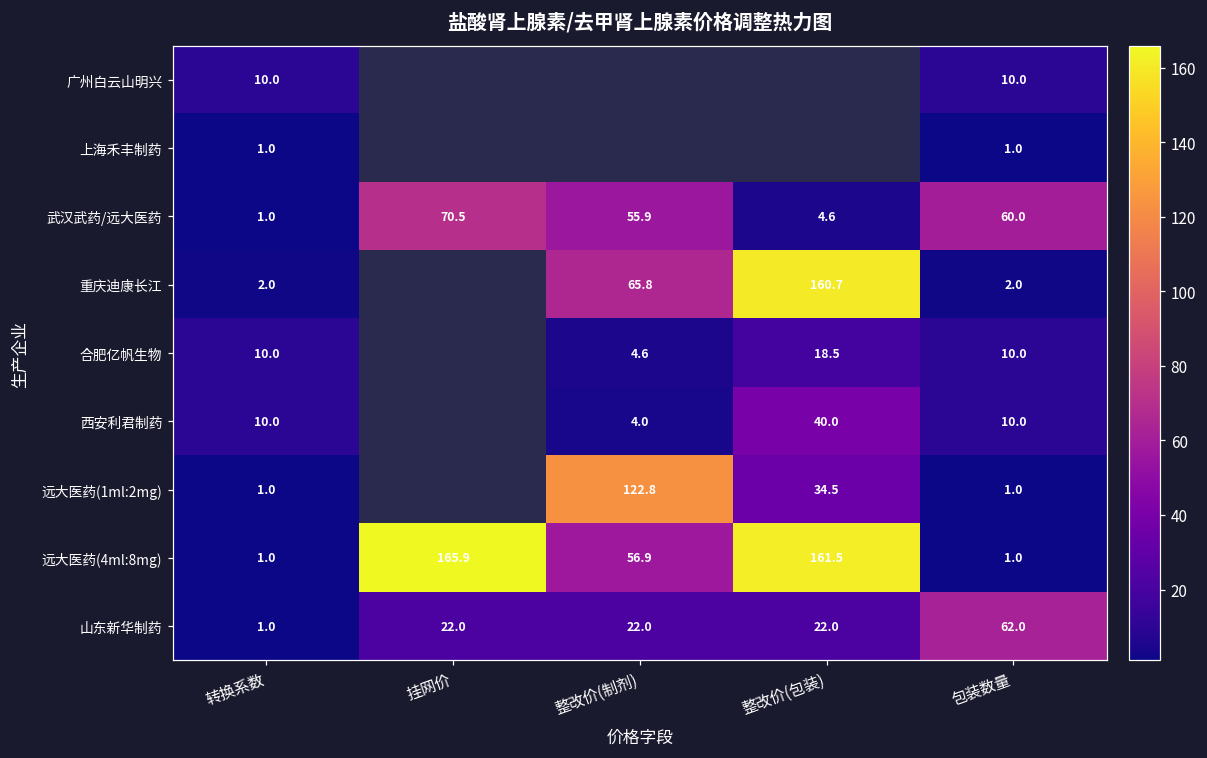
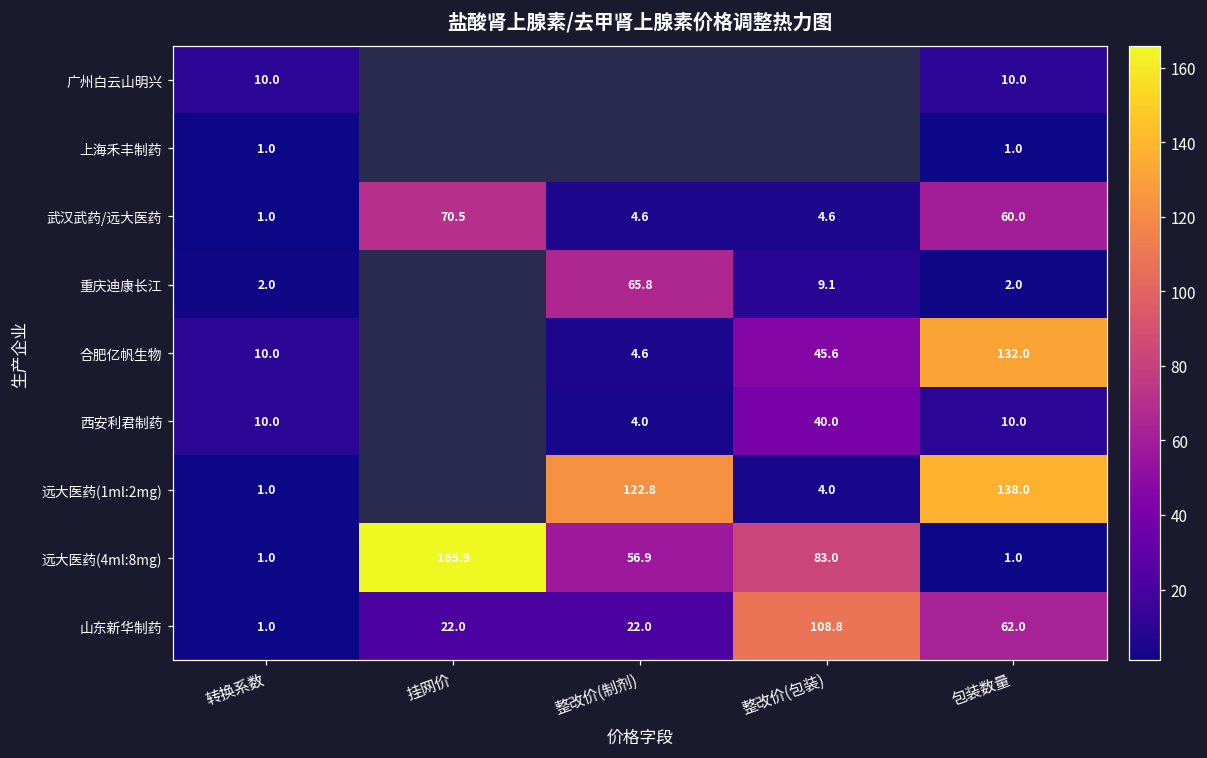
  {
    "广州白云山明兴": {
      "转换系数": 10.0,
      "包装数量": 10.0
    },
    "上海禾丰制药": {
      "转换系数": 1.0,
      "包装数量": 1.0
    },
    "武汉武药/远大医药": {
      "转换系数": 1.0,
      "挂网价": 70.5,
-     "整改价(制剂)": 55.9,
+     "整改价(制剂)": 4.6,
      "整改价(包装)": 4.6,
      "包装数量": 60.0
    },
    "重庆迪康长江": {
      "转换系数": 2.0,
      "整改价(制剂)": 65.8,
-     "整改价(包装)": 160.7,
+     "整改价(包装)": 9.1,
      "包装数量": 2.0
    },
    "合肥亿帆生物": {
      "转换系数": 10.0,
      "整改价(制剂)": 4.6,
-     "整改价(包装)": 18.5,
-     "包装数量": 10.0
+     "整改价(包装)": 45.6,
+     "包装数量": 132.0
    },
    "西安利君制药": {
      "转换系数": 10.0,
      "整改价(制剂)": 4.0,
      "整改价(包装)": 40.0,
      "包装数量": 10.0
    },
    "远大医药(1ml:2mg)": {
      "转换系数": 1.0,
      "整改价(制剂)": 122.8,
-     "整改价(包装)": 34.5,
-     "包装数量": 1.0
+     "整改价(包装)": 4.0,
+     "包装数量": 138.0
    },
    "远大医药(4ml:8mg)": {
      "转换系数": 1.0,
      "挂网价": 165.9,
      "整改价(制剂)": 56.9,
-     "整改价(包装)": 161.5,
+     "整改价(包装)": 83.0,
      "包装数量": 1.0
    },
    "山东新华制药": {
      "转换系数": 1.0,
      "挂网价": 22.0,
      "整改价(制剂)": 22.0,
-     "整改价(包装)": 22.0,
+     "整改价(包装)": 108.8,
      "包装数量": 62.0
    }
  }
